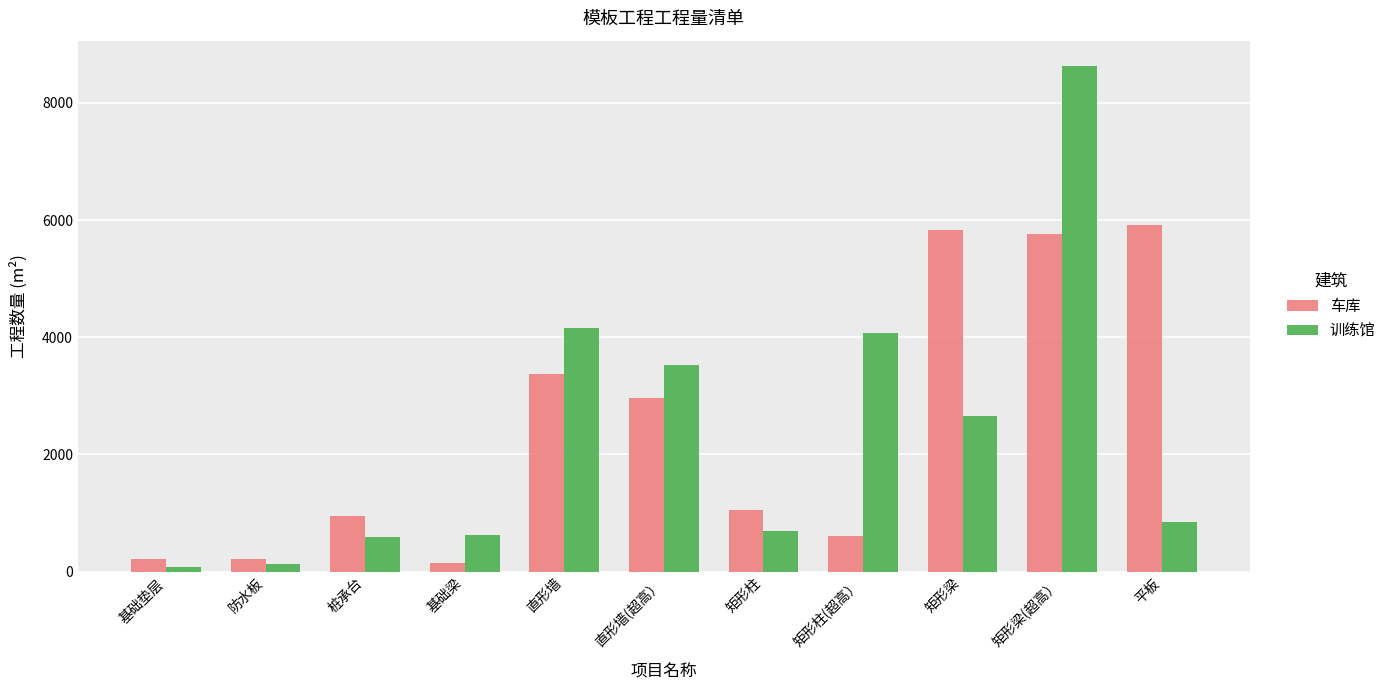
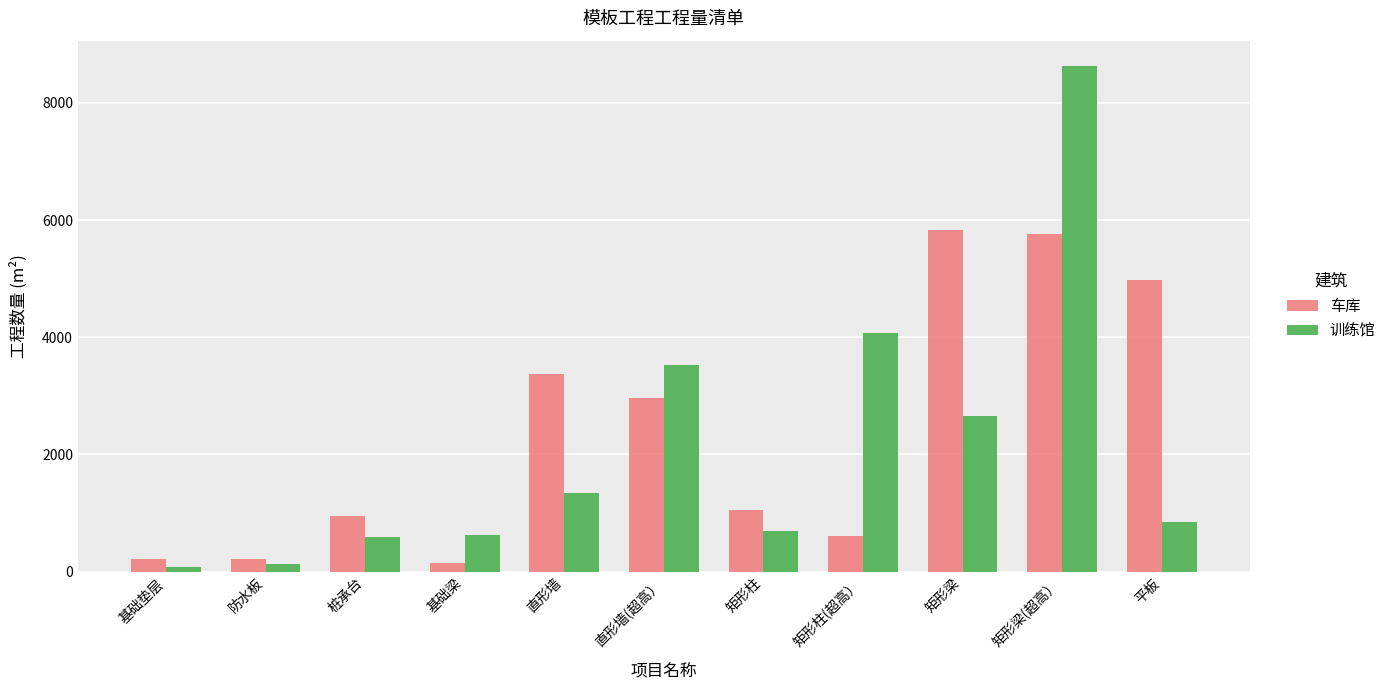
  {
    "车库": {
      "基础垫层": 200,
      "防水板": 200,
      "桩承台": 900,
      "基础梁": 200,
      "直形墙": 3400,
      "直形墙(超高）": 3000,
      "矩形柱": 1100,
      "矩形柱(超高）": 600,
      "矩形梁": 5800,
      "矩形梁(超高）": 5800,
-     "平板": 5900
+     "平板": 5000
    },
    "训练馆": {
      "基础垫层": 100,
      "防水板": 100,
      "桩承台": 600,
      "基础梁": 600,
-     "直形墙": 4200,
+     "直形墙": 1300,
      "直形墙(超高）": 3500,
      "矩形柱": 700,
      "矩形柱(超高）": 4100,
      "矩形梁": 2600,
      "矩形梁(超高）": 8600,
      "平板": 800
    }
  }
